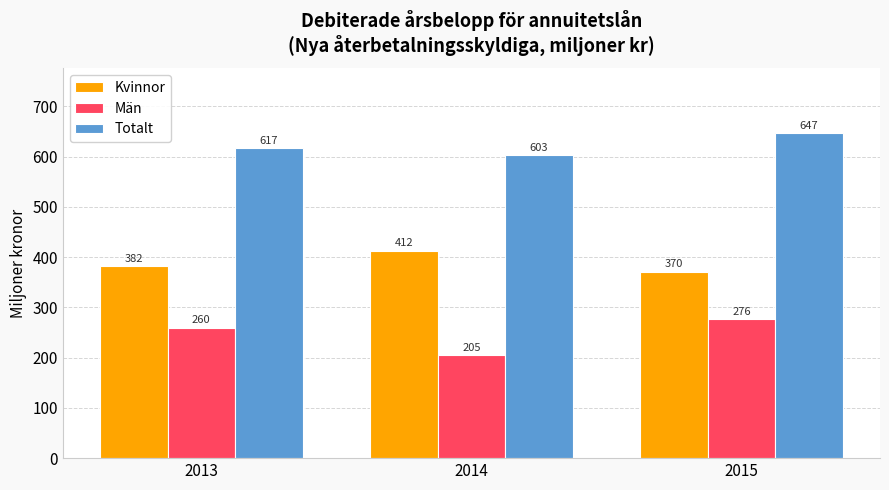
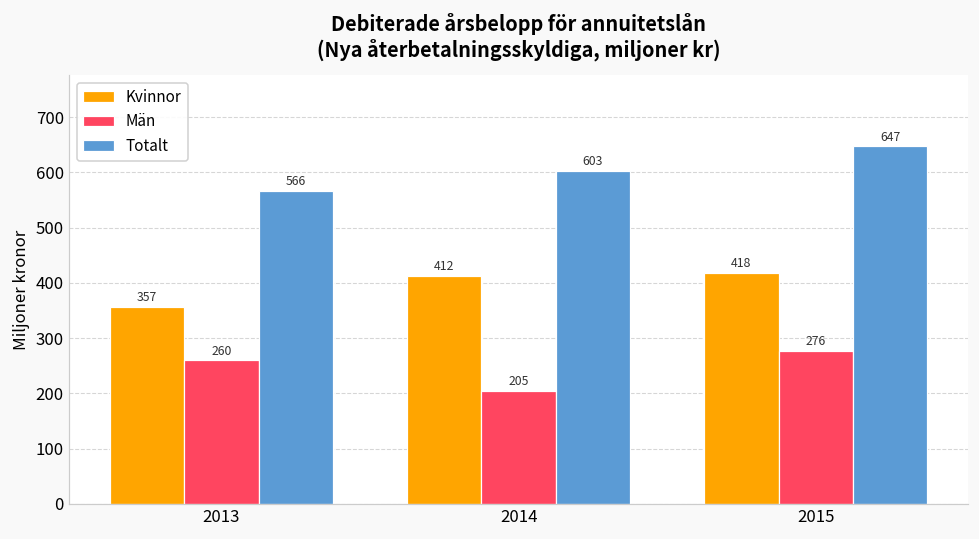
  {
    "Kvinnor": {
-     "2013": 382,
+     "2013": 357,
      "2014": 412,
-     "2015": 370
+     "2015": 418
    },
    "Män": {
      "2013": 260,
      "2014": 205,
      "2015": 276
    },
    "Totalt": {
-     "2013": 617,
+     "2013": 566,
      "2014": 603,
      "2015": 647
    }
  }
